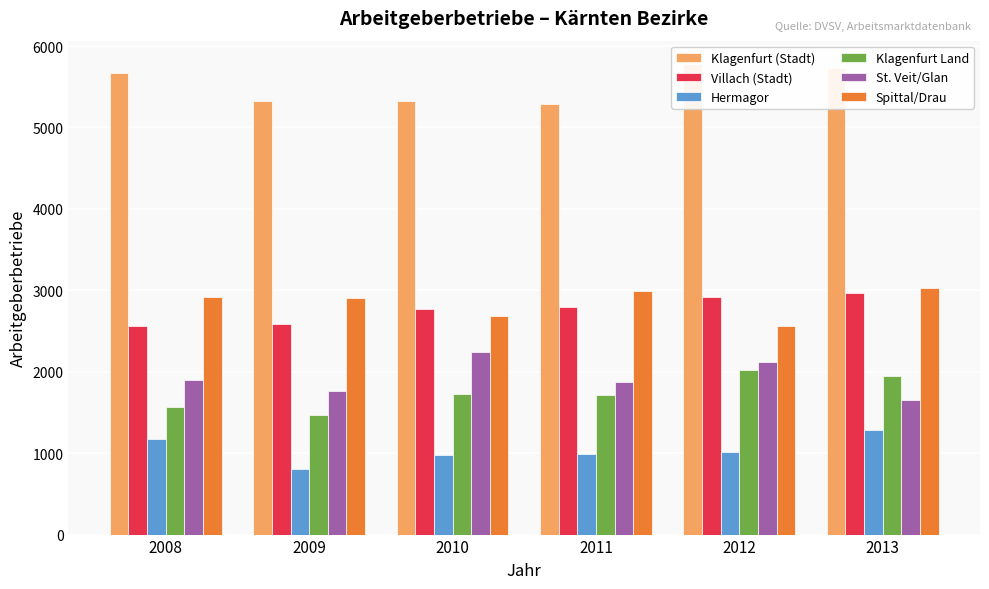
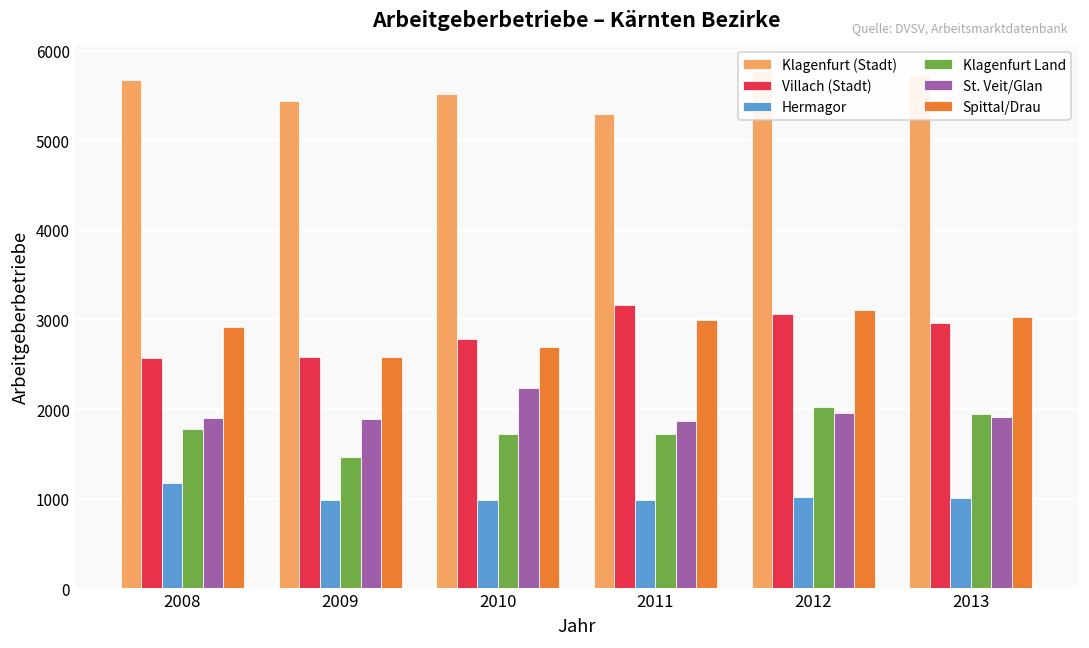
  {
    "Klagenfurt (Stadt)": {
      "2008": 5700,
-     "2009": 5300,
-     "2010": 5300,
+     "2009": 5400,
+     "2010": 5500,
      "2011": 5300
    },
    "Villach (Stadt)": {
      "2008": 2600,
      "2009": 2600,
      "2010": 2800,
-     "2011": 2800,
-     "2012": 2900,
+     "2011": 3200,
+     "2012": 3100,
      "2013": 3000
    },
    "Hermagor": {
      "2008": 1200,
-     "2009": 800,
+     "2009": 1000,
      "2010": 1000,
      "2011": 1000,
      "2012": 1000,
-     "2013": 1300
+     "2013": 1000
    },
    "Klagenfurt Land": {
-     "2008": 1600,
+     "2008": 1800,
      "2009": 1500,
      "2010": 1700,
      "2011": 1700,
      "2012": 2000,
      "2013": 1900
    },
    "St. Veit/Glan": {
      "2008": 1900,
-     "2009": 1800,
+     "2009": 1900,
      "2010": 2200,
      "2011": 1900,
-     "2012": 2100,
-     "2013": 1600
+     "2012": 2000,
+     "2013": 1900
    },
    "Spittal/Drau": {
      "2008": 2900,
-     "2009": 2900,
+     "2009": 2600,
      "2010": 2700,
      "2011": 3000,
-     "2012": 2600,
+     "2012": 3100,
      "2013": 3000
    }
  }
